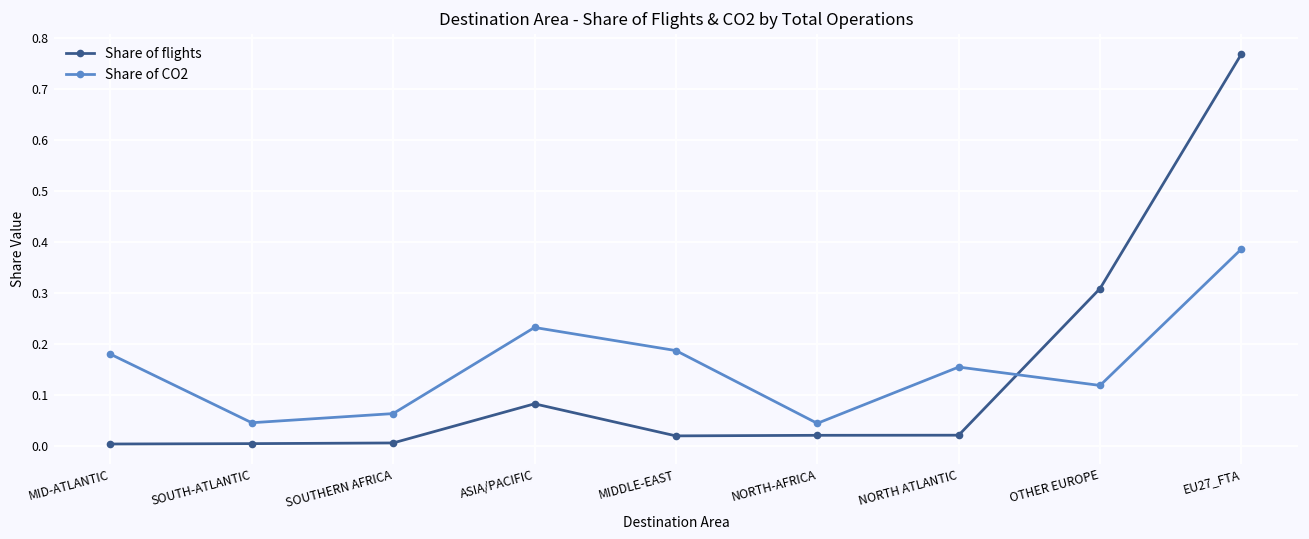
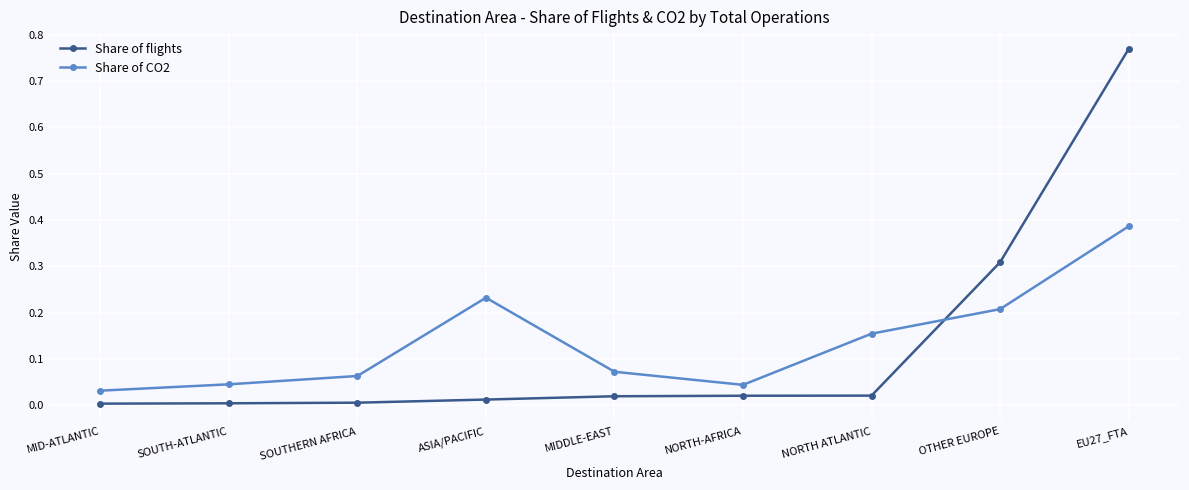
  {
    "Share of flights": {
      "MID-ATLANTIC": 0.00,
      "SOUTH-ATLANTIC": 0.00,
      "SOUTHERN AFRICA": 0.01,
-     "ASIA/PACIFIC": 0.08,
+     "ASIA/PACIFIC": 0.01,
      "MIDDLE-EAST": 0.02,
      "NORTH-AFRICA": 0.02,
      "NORTH ATLANTIC": 0.02,
      "OTHER EUROPE": 0.31,
      "EU27_FTA": 0.77
    },
    "Share of CO2": {
-     "MID-ATLANTIC": 0.18,
+     "MID-ATLANTIC": 0.03,
      "SOUTH-ATLANTIC": 0.05,
      "SOUTHERN AFRICA": 0.06,
      "ASIA/PACIFIC": 0.23,
-     "MIDDLE-EAST": 0.19,
+     "MIDDLE-EAST": 0.07,
      "NORTH-AFRICA": 0.04,
      "NORTH ATLANTIC": 0.15,
-     "OTHER EUROPE": 0.12,
+     "OTHER EUROPE": 0.21,
      "EU27_FTA": 0.39
    }
  }
